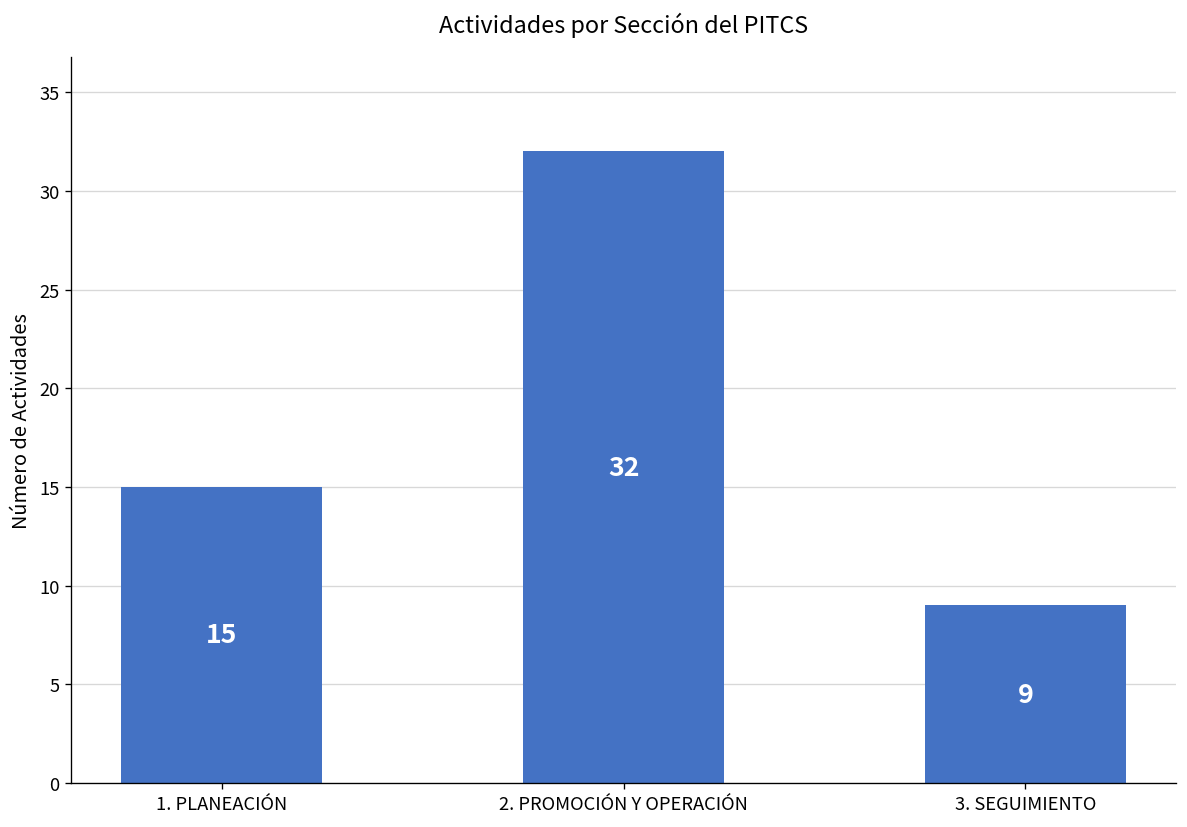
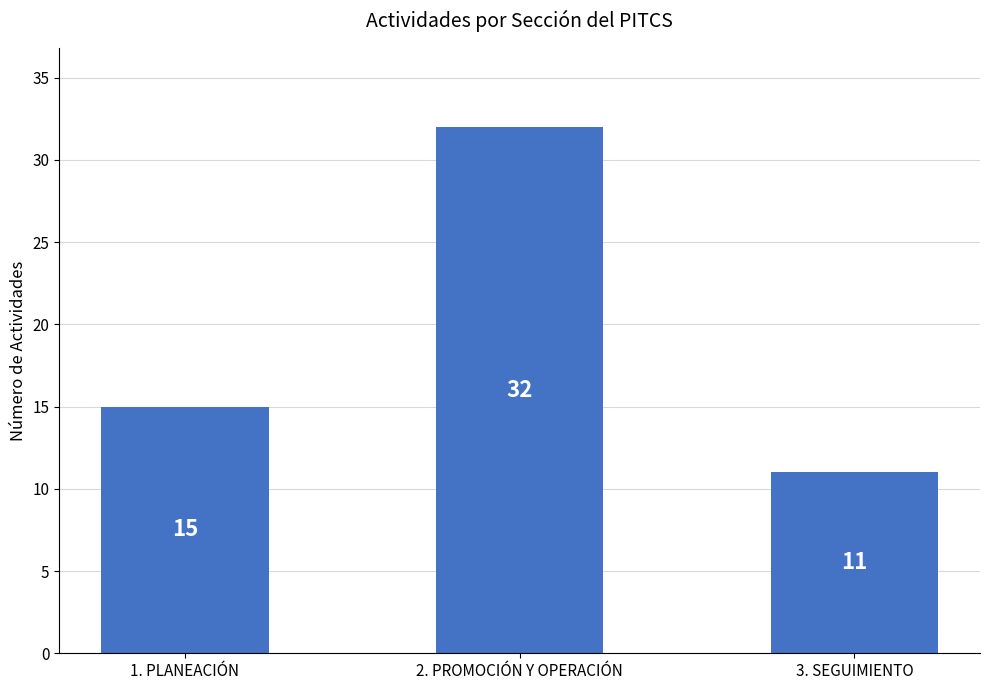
  {
    "1. PLANEACIÓN": 15,
    "2. PROMOCIÓN Y OPERACIÓN": 32,
-   "3. SEGUIMIENTO": 9
+   "3. SEGUIMIENTO": 11
  }
